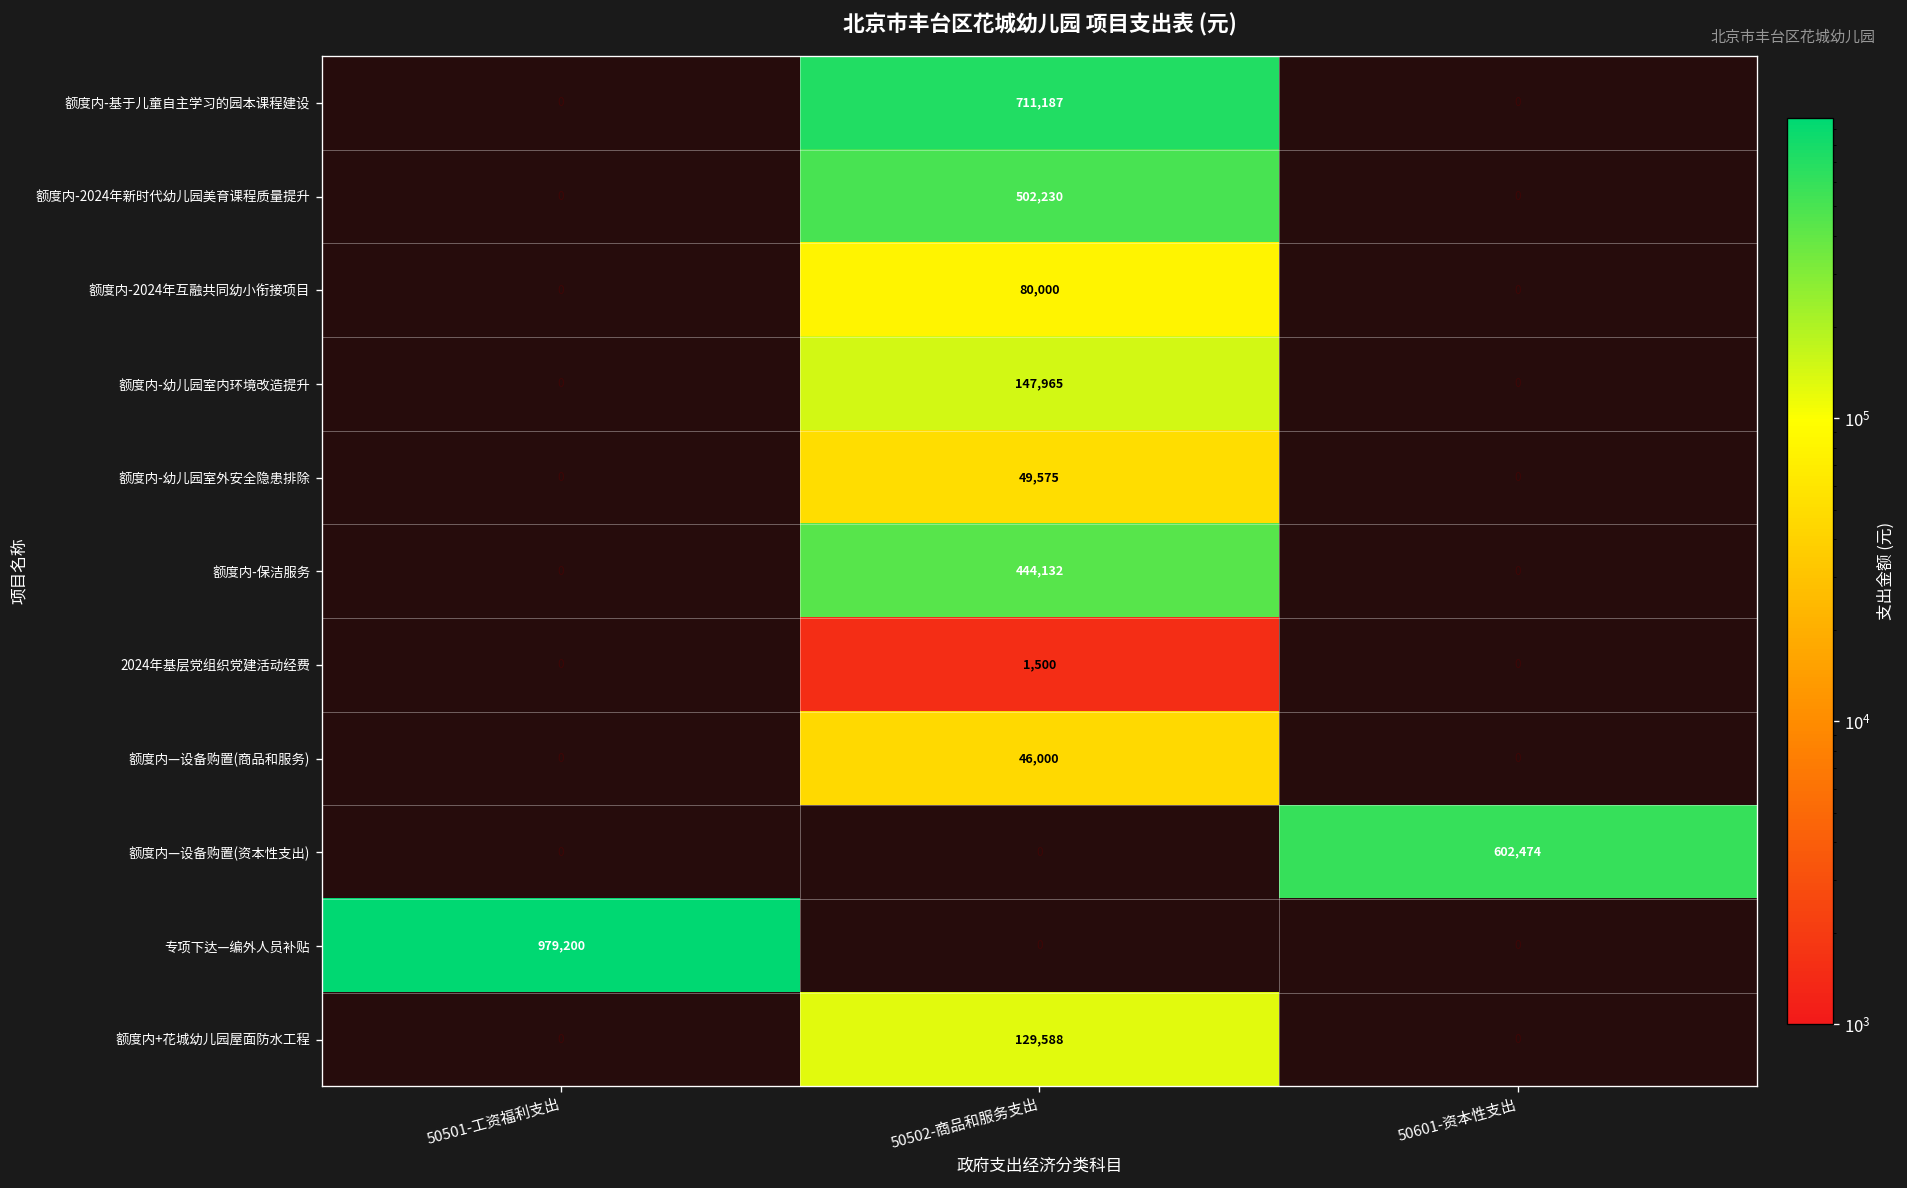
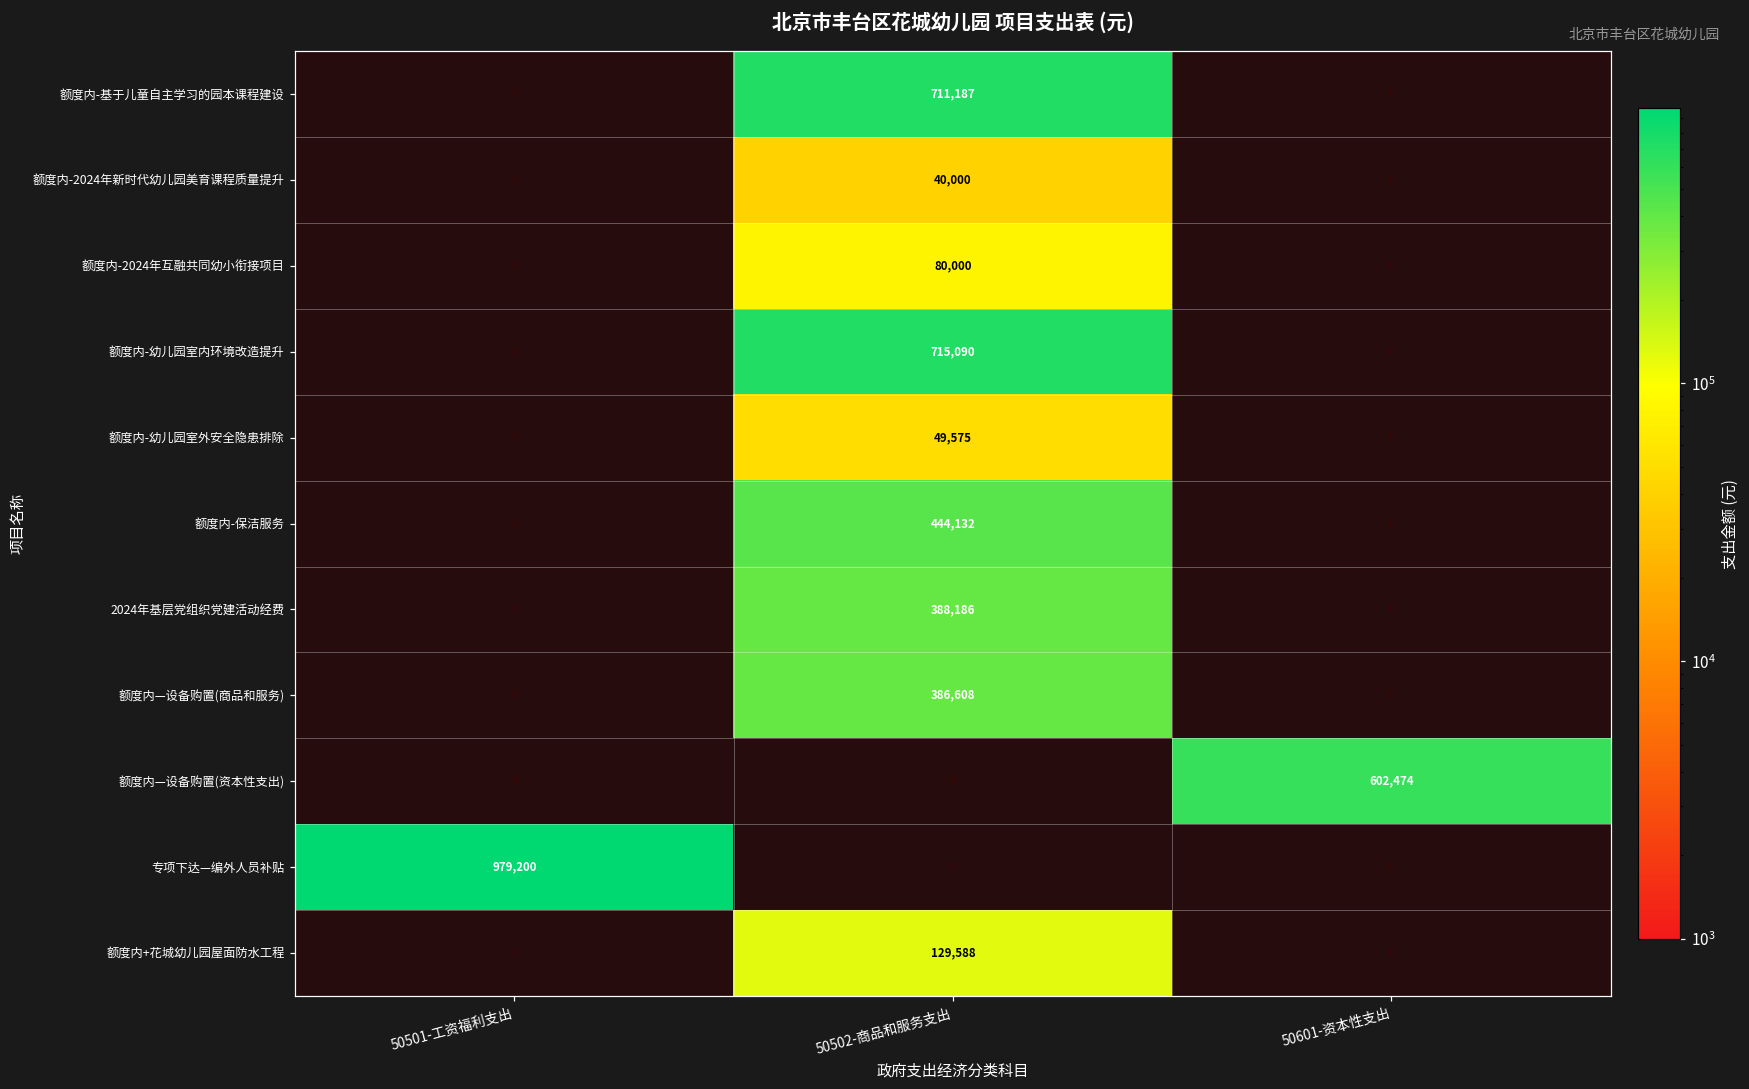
  {
    "额度内-基于儿童自主学习的园本课程建设": {
      "50502-商品和服务支出": "711,187"
    },
    "额度内-2024年新时代幼儿园美育课程质量提升": {
-     "50502-商品和服务支出": "502,230"
+     "50502-商品和服务支出": "40,000"
    },
    "额度内-2024年互融共同幼小衔接项目": {
      "50502-商品和服务支出": "80,000"
    },
    "额度内-幼儿园室内环境改造提升": {
-     "50502-商品和服务支出": "147,965"
+     "50502-商品和服务支出": "715,090"
    },
    "额度内-幼儿园室外安全隐患排除": {
      "50502-商品和服务支出": "49,575"
    },
    "额度内-保洁服务": {
      "50502-商品和服务支出": "444,132"
    },
    "2024年基层党组织党建活动经费": {
-     "50502-商品和服务支出": "1,500"
+     "50502-商品和服务支出": "388,186"
    },
    "额度内—设备购置(商品和服务)": {
-     "50502-商品和服务支出": "46,000"
+     "50502-商品和服务支出": "386,608"
    },
    "额度内—设备购置(资本性支出)": {
      "50601-资本性支出": "602,474"
    },
    "专项下达—编外人员补贴": {
      "50501-工资福利支出": "979,200"
    },
    "额度内+花城幼儿园屋面防水工程": {
      "50502-商品和服务支出": "129,588"
    }
  }
